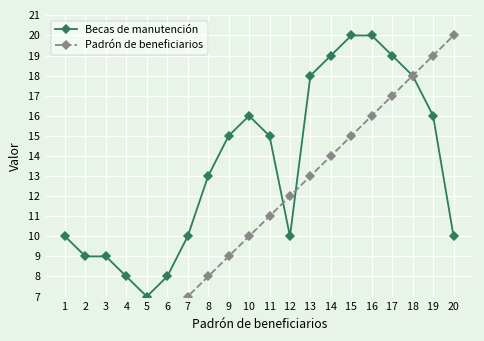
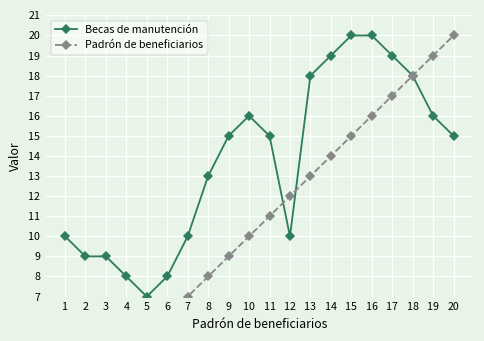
  {
    "Becas de manutención": {
      "1": 10,
      "2": 9,
      "3": 9,
      "4": 8,
      "5": 7,
      "6": 8,
      "7": 10,
      "8": 13,
      "9": 15,
      "10": 16,
      "11": 15,
      "12": 10,
      "13": 18,
      "14": 19,
      "15": 20,
      "16": 20,
      "17": 19,
      "19": 16,
-     "20": 10
+     "20": 15
    },
    "Padrón de beneficiarios": {
      "7": 7,
      "8": 8,
      "9": 9,
      "10": 10,
      "11": 11,
      "12": 12,
      "13": 13,
      "14": 14,
      "15": 15,
      "16": 16,
      "17": 17,
      "19": 19,
      "20": 20
    }
  }
